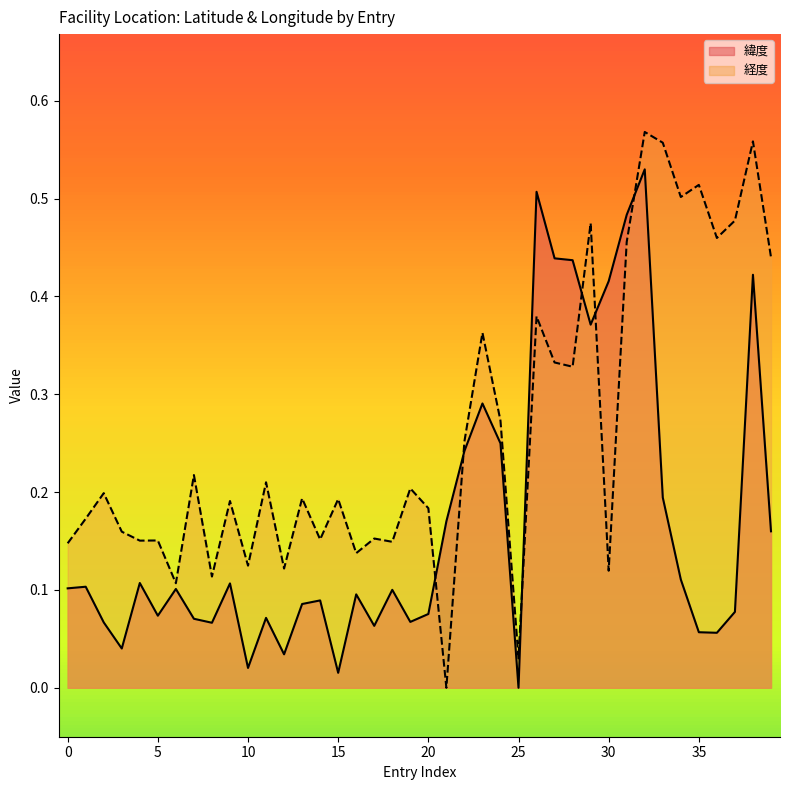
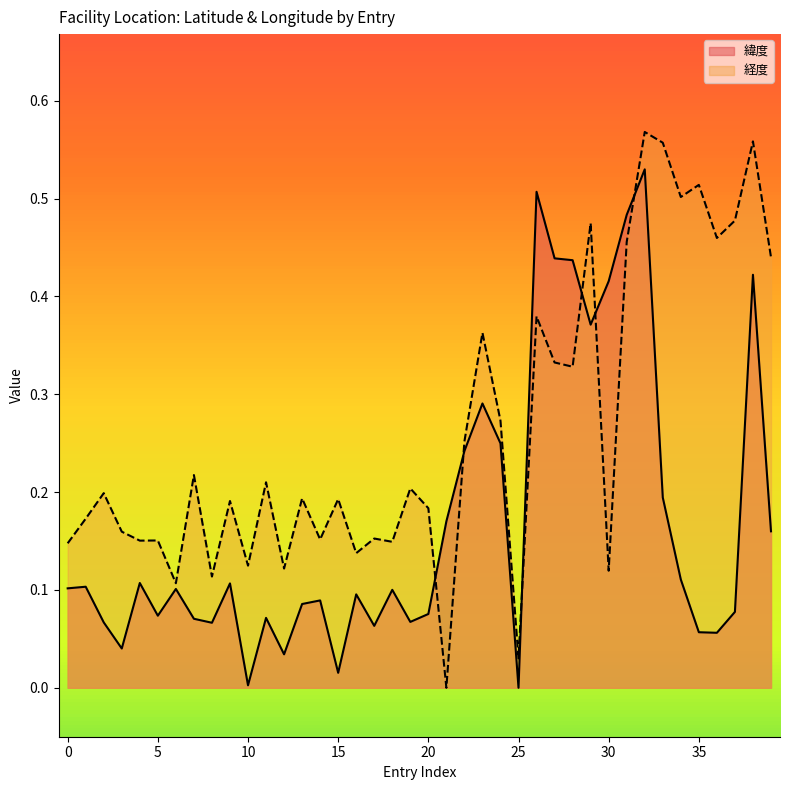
  {
    "緯度": {
      "0": 0.10,
      "5": 0.07,
-     "10": 0.02,
+     "10": 0.00,
      "15": 0.02,
      "20": 0.08,
      "25": 0.00,
      "30": 0.42,
      "35": 0.06
    },
    "経度": {
      "0": 0.15,
      "5": 0.15,
      "10": 0.12,
      "15": 0.19,
      "20": 0.18,
      "25": 0.03,
      "30": 0.12,
      "35": 0.51
    }
  }
